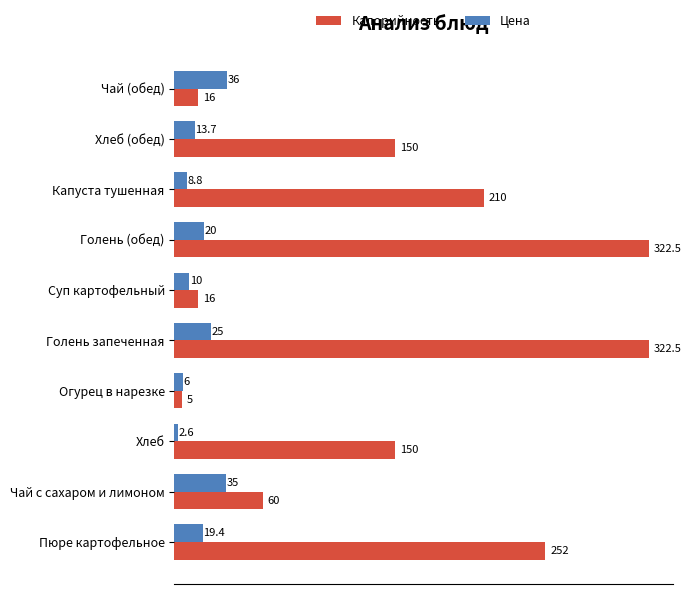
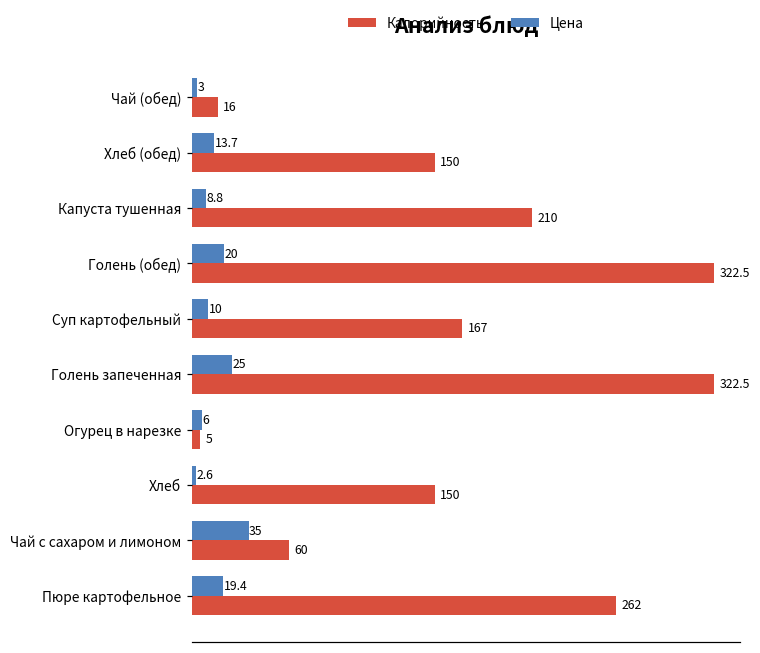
  {
    "Калорийность": {
      "Чай (обед)": 16,
      "Хлеб (обед)": 150,
      "Капуста тушенная": 210,
      "Голень (обед)": 322.5,
-     "Суп картофельный": 16,
+     "Суп картофельный": 167,
      "Голень запеченная": 322.5,
      "Огурец в нарезке": 5,
      "Хлеб": 150,
      "Чай с сахаром и лимоном": 60,
-     "Пюре картофельное": 252
+     "Пюре картофельное": 262
    },
    "Цена": {
-     "Чай (обед)": 36,
+     "Чай (обед)": 3,
      "Хлеб (обед)": 13.7,
      "Капуста тушенная": 8.8,
      "Голень (обед)": 20,
      "Суп картофельный": 10,
      "Голень запеченная": 25,
      "Огурец в нарезке": 6,
      "Хлеб": 2.6,
      "Чай с сахаром и лимоном": 35,
      "Пюре картофельное": 19.4
    }
  }
